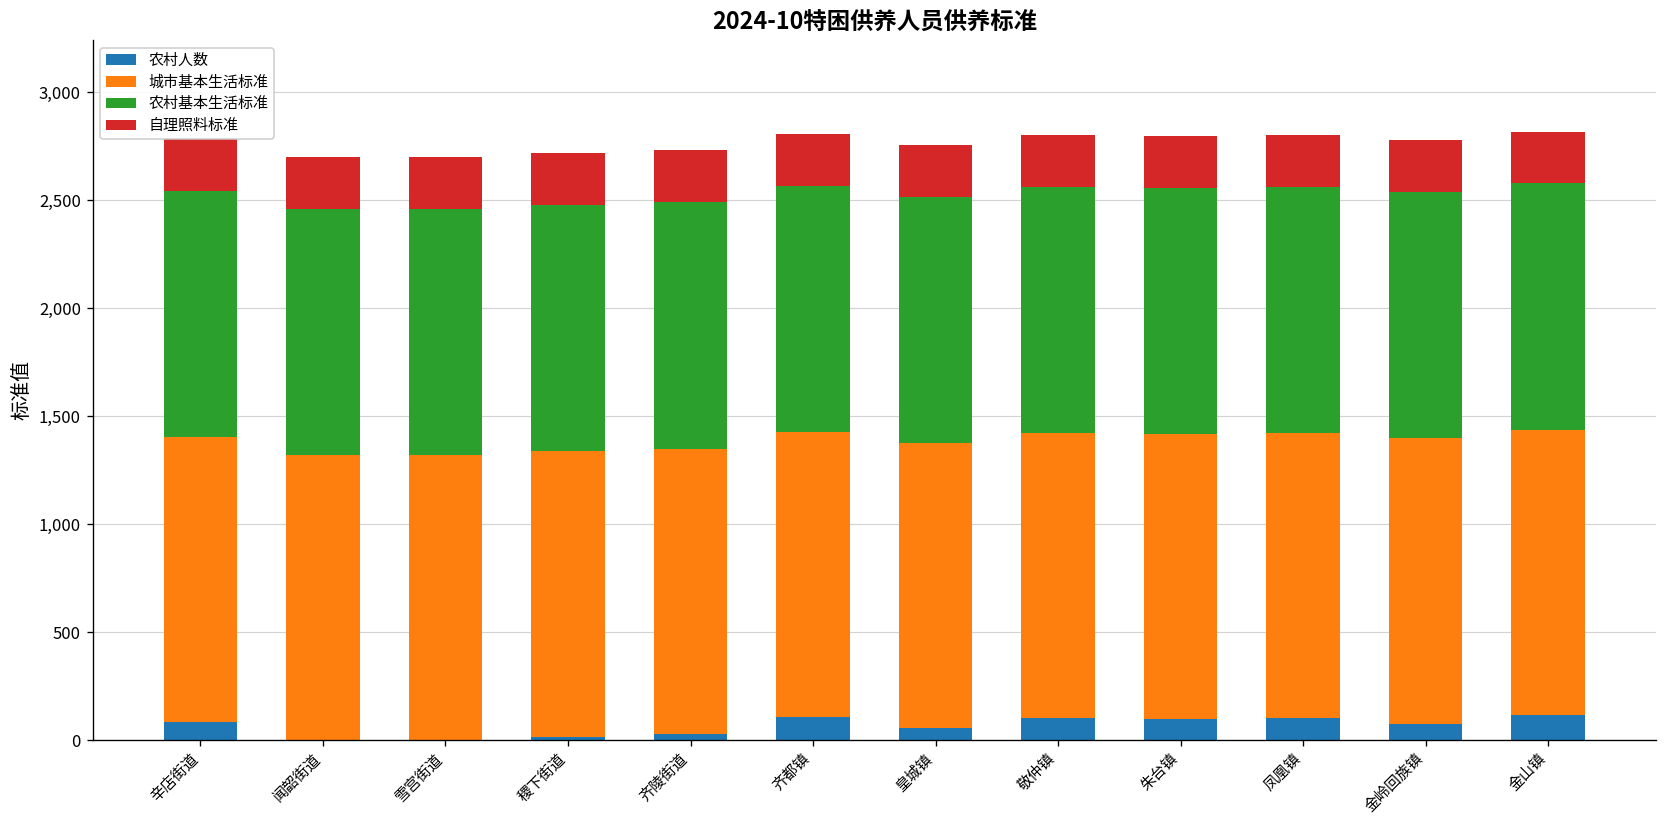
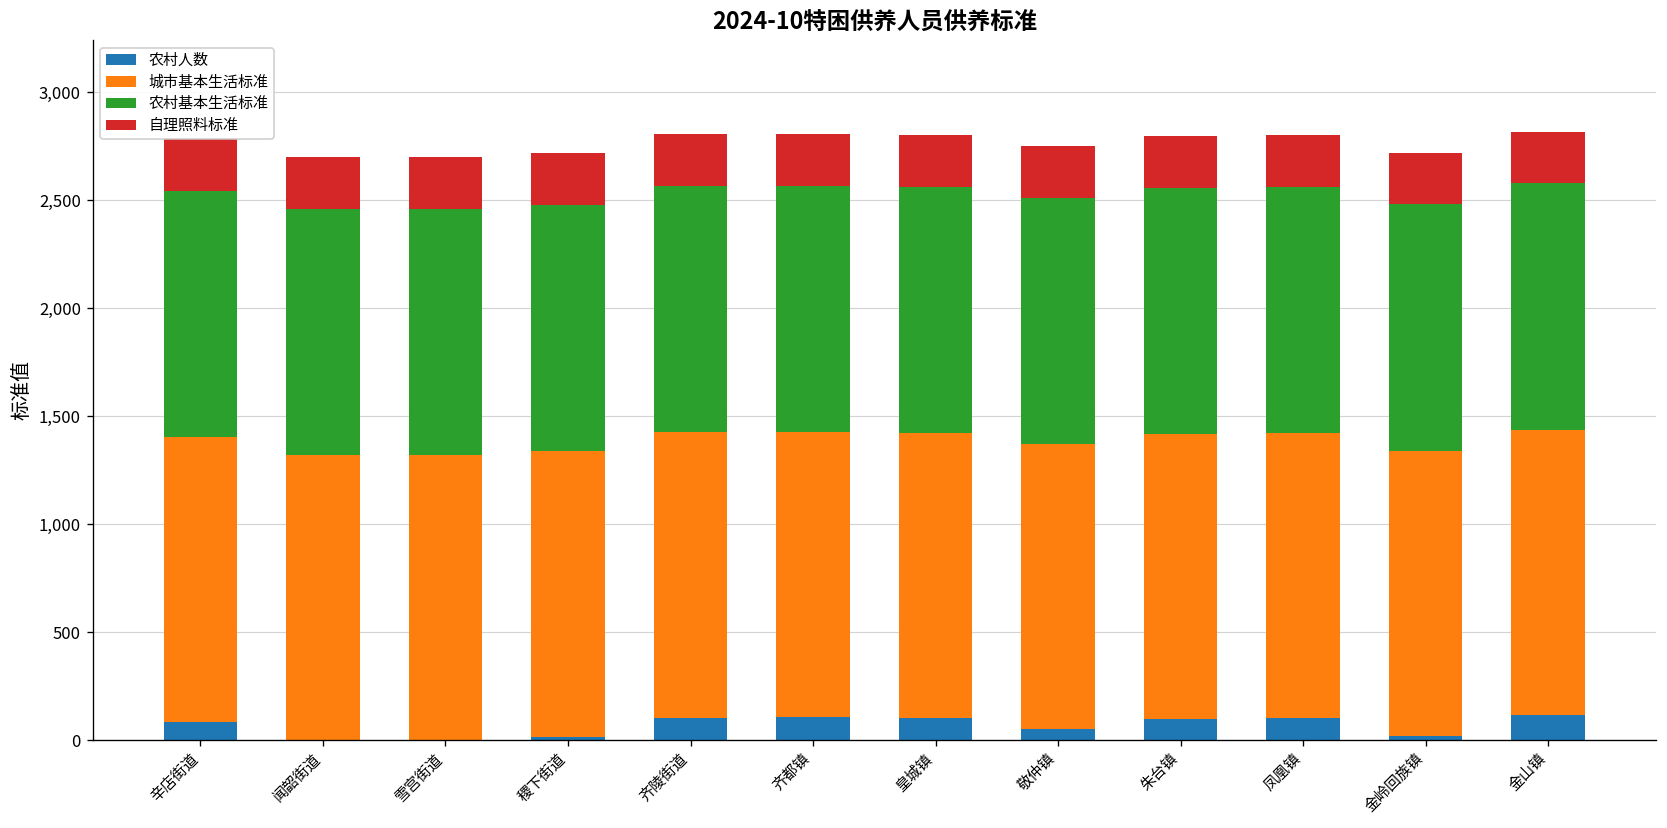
  {
    "农村人数": {
      "辛店街道": "80",
      "闻韶街道": "0",
      "雪宫街道": "0",
      "稷下街道": "20",
-     "齐陵街道": "30",
+     "齐陵街道": "110",
      "齐都镇": "110",
-     "皇城镇": "60",
-     "敬仲镇": "100",
+     "皇城镇": "100",
+     "敬仲镇": "50",
      "朱台镇": "100",
      "凤凰镇": "100",
-     "金岭回族镇": "80",
+     "金岭回族镇": "20",
      "金山镇": "120"
    },
    "城市基本生活标准": {
      "辛店街道": "1,320",
      "闻韶街道": "1,320",
      "雪宫街道": "1,320",
      "稷下街道": "1,320",
      "齐陵街道": "1,320",
      "齐都镇": "1,320",
      "皇城镇": "1,320",
      "敬仲镇": "1,320",
      "朱台镇": "1,320",
      "凤凰镇": "1,320",
      "金岭回族镇": "1,320",
      "金山镇": "1,320"
    },
    "农村基本生活标准": {
      "辛店街道": "1,140",
      "闻韶街道": "1,140",
      "雪宫街道": "1,140",
      "稷下街道": "1,140",
      "齐陵街道": "1,140",
      "齐都镇": "1,140",
      "皇城镇": "1,140",
      "敬仲镇": "1,140",
      "朱台镇": "1,140",
      "凤凰镇": "1,140",
      "金岭回族镇": "1,140",
      "金山镇": "1,140"
    },
    "自理照料标准": {
      "闻韶街道": "240",
      "雪宫街道": "240",
      "稷下街道": "240",
      "齐陵街道": "240",
      "齐都镇": "240",
      "皇城镇": "240",
      "敬仲镇": "240",
      "朱台镇": "240",
      "凤凰镇": "240",
      "金岭回族镇": "240",
      "金山镇": "240"
    }
  }
